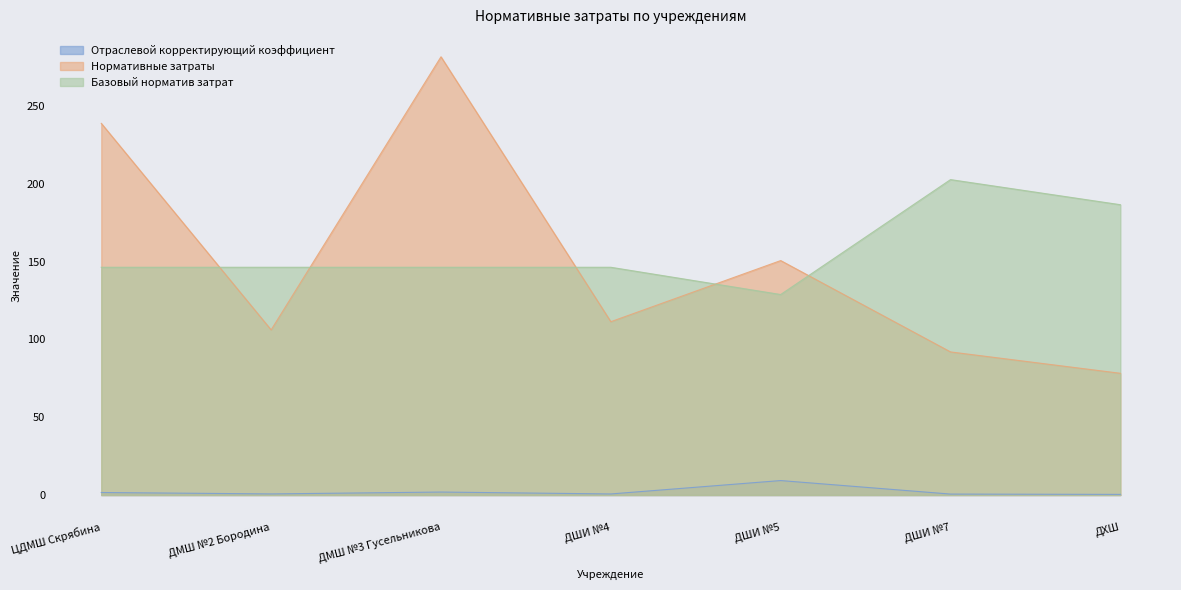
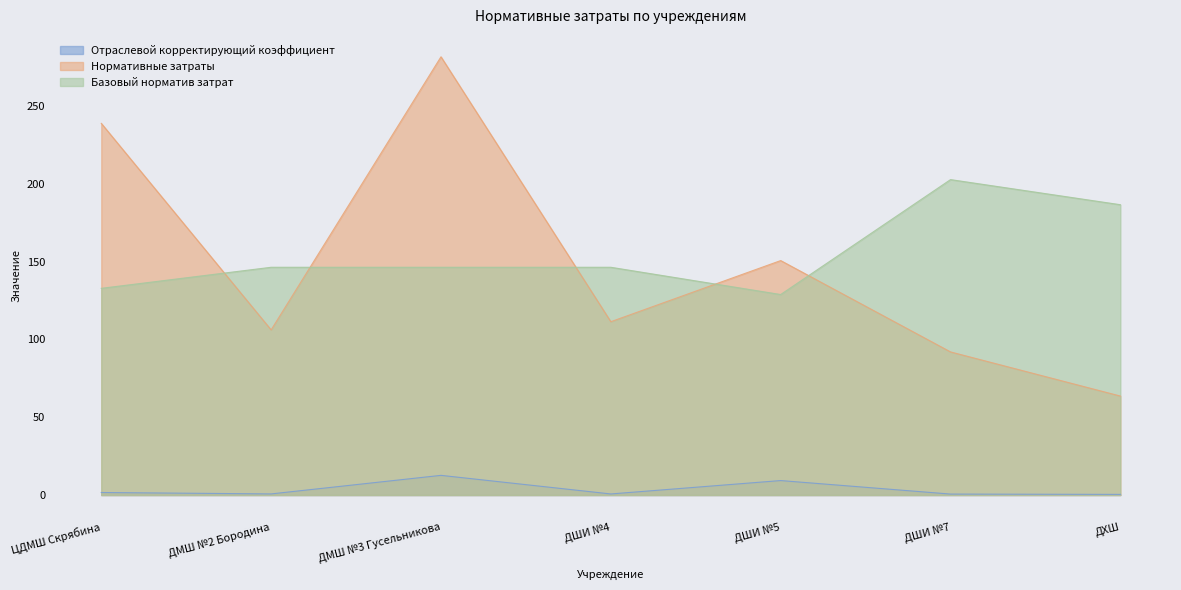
  {
    "Отраслевой корректирующий коэффициент": {
      "ЦДМШ Скрябина": 2,
      "ДМШ №2 Бородина": 1,
-     "ДМШ №3 Гусельникова": 2,
+     "ДМШ №3 Гусельникова": 13,
      "ДШИ №4": 1,
      "ДШИ №5": 9,
      "ДШИ №7": 1,
      "ДХШ": 0
    },
    "Нормативные затраты": {
      "ЦДМШ Скрябина": 239,
      "ДМШ №2 Бородина": 106,
      "ДМШ №3 Гусельникова": 282,
      "ДШИ №4": 111,
      "ДШИ №5": 151,
      "ДШИ №7": 92,
-     "ДХШ": 78
+     "ДХШ": 64
    },
    "Базовый норматив затрат": {
-     "ЦДМШ Скрябина": 146,
+     "ЦДМШ Скрябина": 133,
      "ДМШ №2 Бородина": 146,
      "ДМШ №3 Гусельникова": 146,
      "ДШИ №4": 146,
      "ДШИ №5": 129,
      "ДШИ №7": 203,
      "ДХШ": 187
    }
  }
